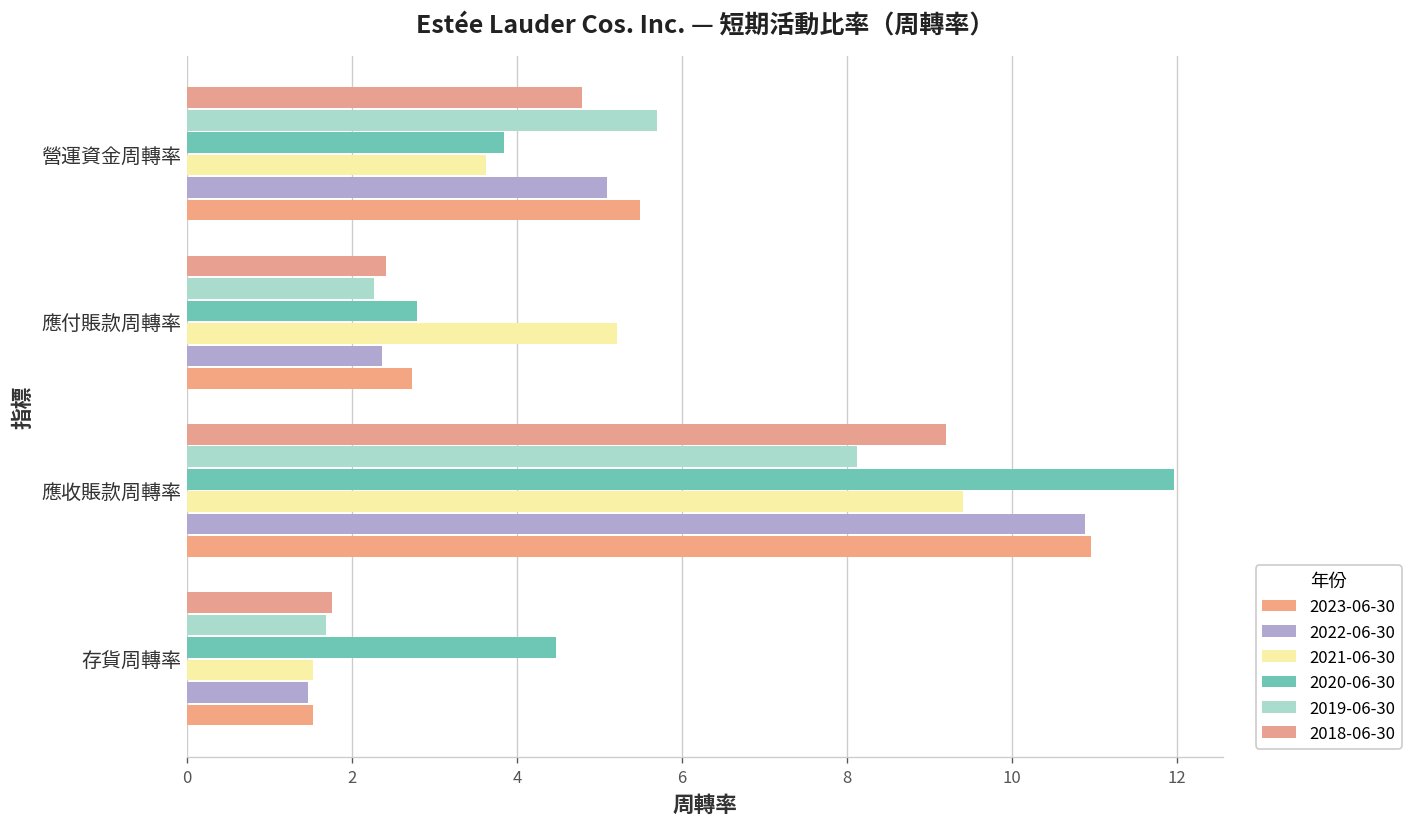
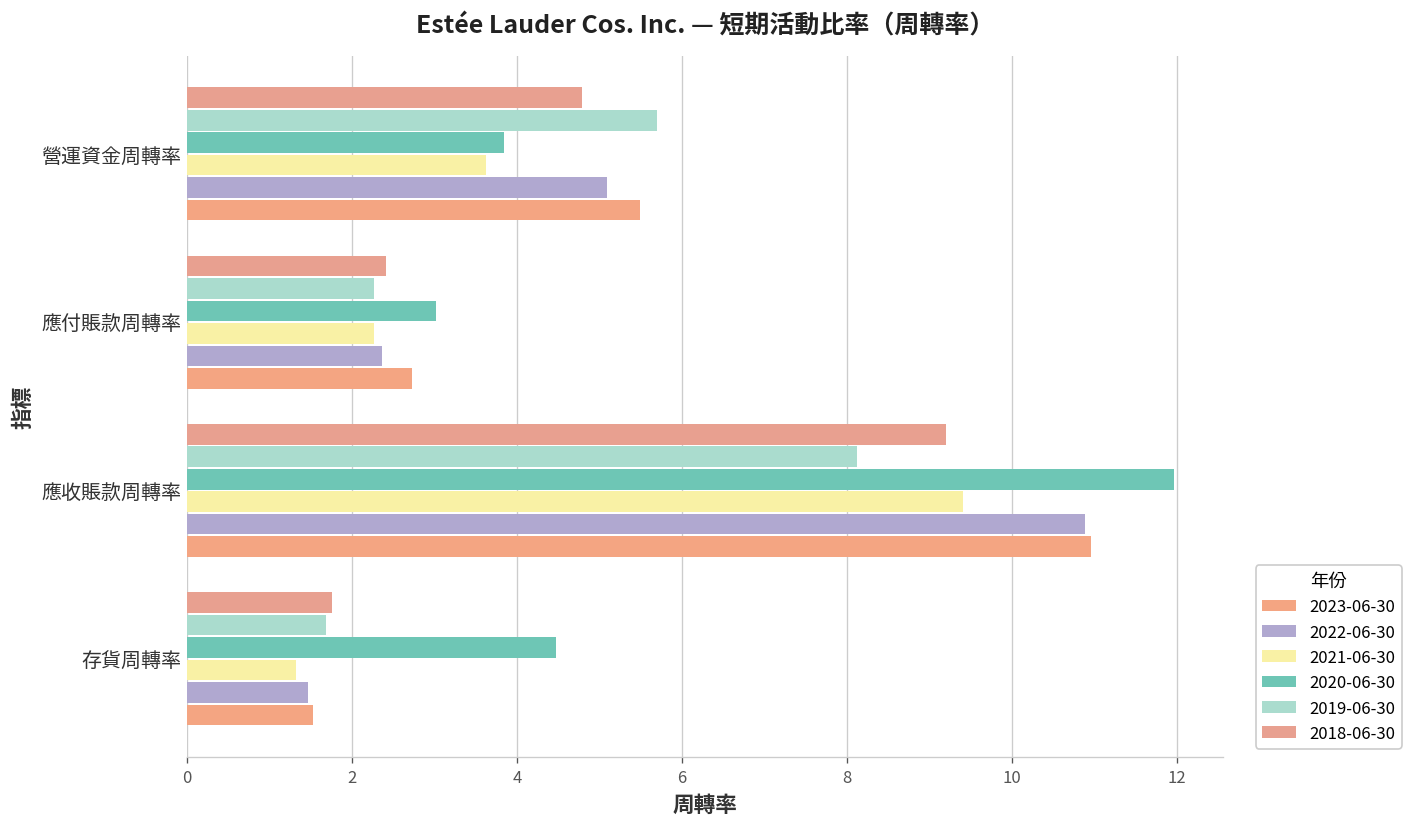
  {
    "2021-06-30": {
      "營運資金周轉率": 3.6,
-     "應付賬款周轉率": 5.2,
+     "應付賬款周轉率": 2.3,
      "應收賬款周轉率": 9.4,
-     "存貨周轉率": 1.5
+     "存貨周轉率": 1.3
    },
    "2020-06-30": {
      "營運資金周轉率": 3.9,
-     "應付賬款周轉率": 2.8,
+     "應付賬款周轉率": 3.0,
      "應收賬款周轉率": 12.0,
      "存貨周轉率": 4.5
    }
  }
